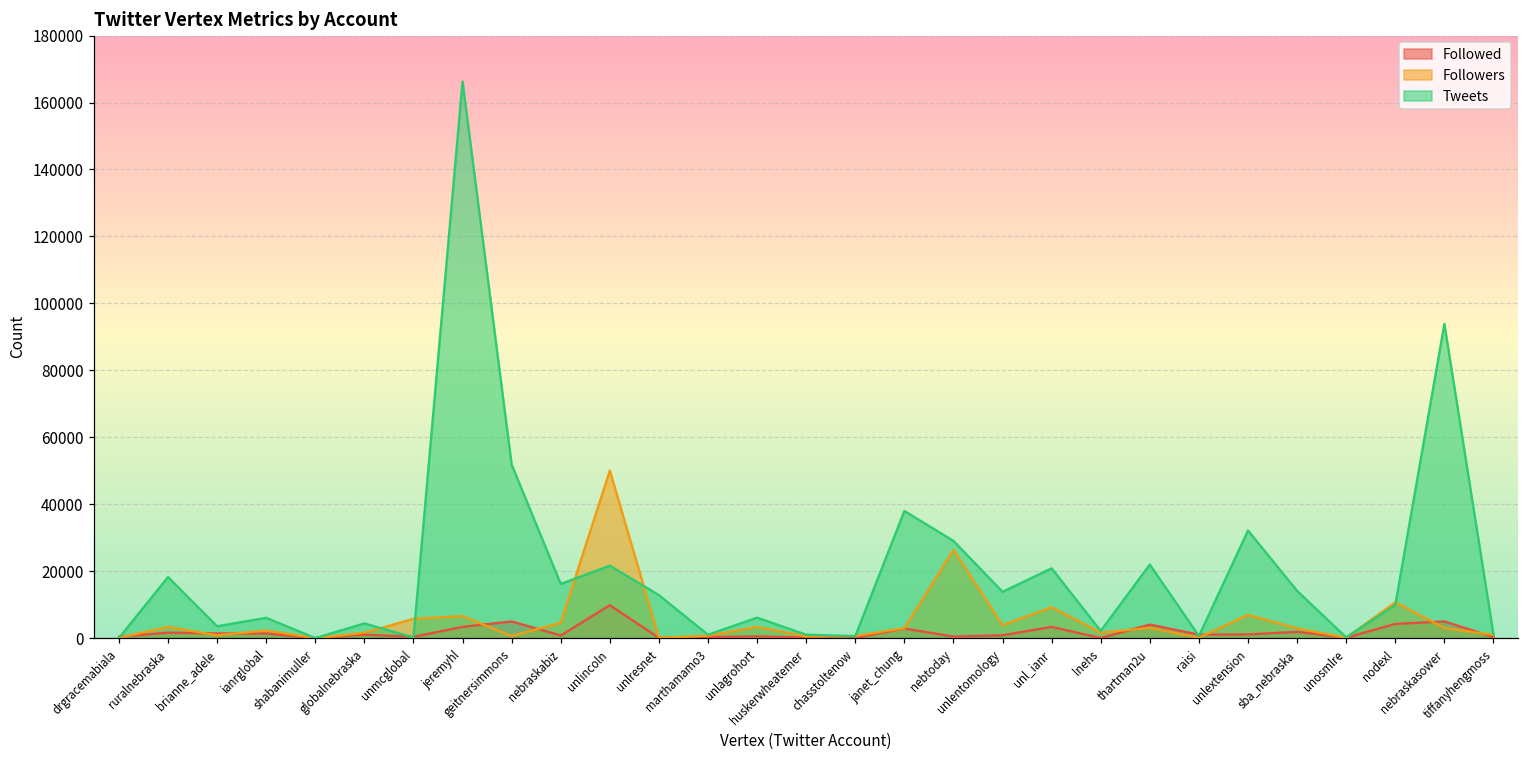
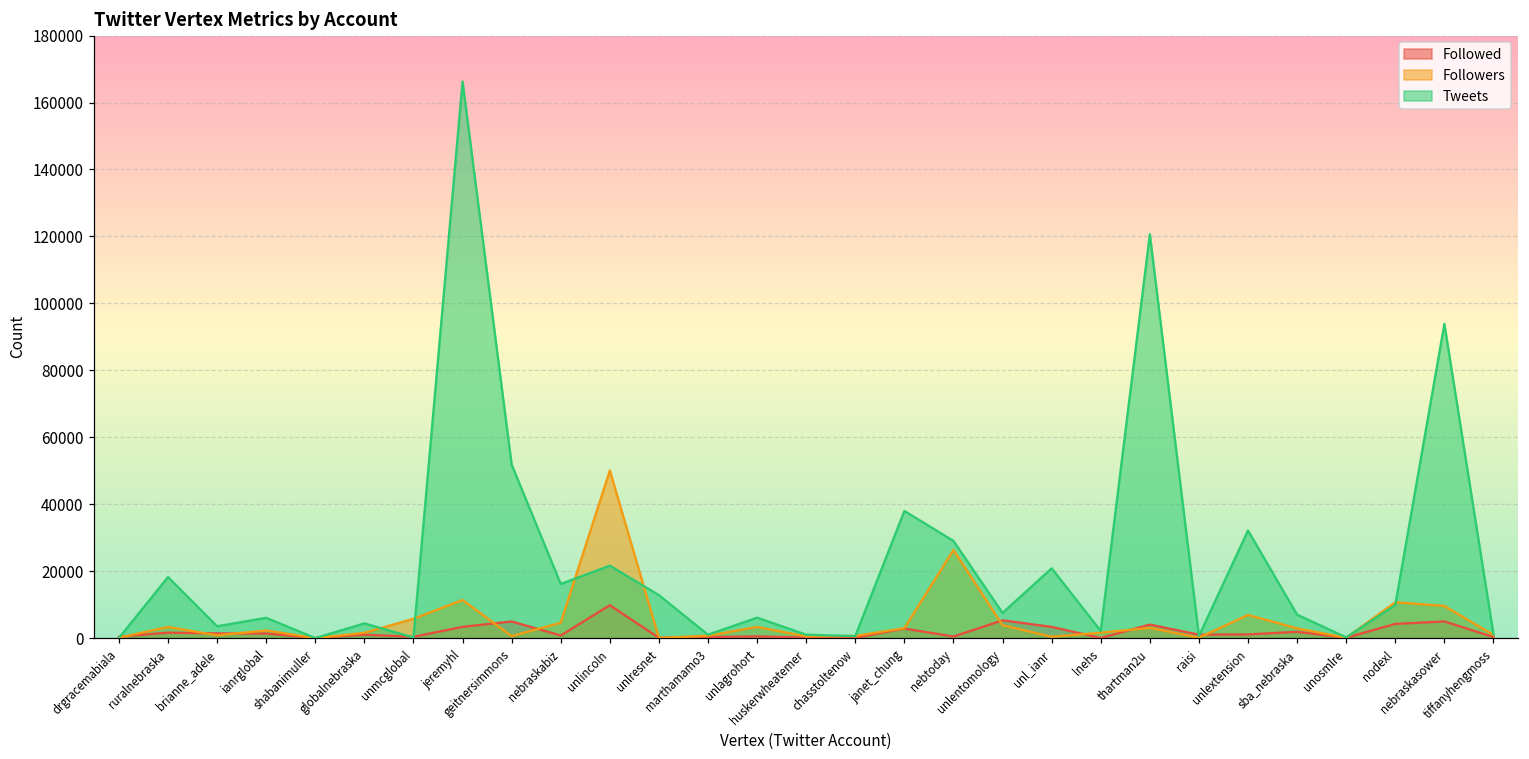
  {
    "Followed": {
      "ruralnebraska": 2000,
      "ianrglobal": 1000,
      "jeremyhl": 3000,
      "geitnersimmons": 5000,
      "nebraskabiz": 1000,
      "unlincoln": 10000,
      "unlagrohort": 1000,
      "nebtoday": 0,
-     "unlentomology": 1000,
+     "unlentomology": 5000,
      "unl_ianr": 3000,
      "lnehs": 0,
      "thartman2u": 4000,
      "unlextension": 1000,
      "sba_nebraska": 2000,
      "nodexl": 4000,
      "nebraskasower": 5000
    },
    "Followers": {
      "ruralnebraska": 3000,
      "ianrglobal": 2000,
      "unmcglobal": 6000,
-     "jeremyhl": 7000,
+     "jeremyhl": 11000,
      "geitnersimmons": 1000,
      "nebraskabiz": 5000,
      "unlincoln": 50000,
      "unlagrohort": 3000,
      "nebtoday": 26000,
      "unlentomology": 4000,
-     "unl_ianr": 9000,
+     "unl_ianr": 0,
      "thartman2u": 3000,
      "unlextension": 7000,
      "sba_nebraska": 3000,
-     "nebraskasower": 3000
+     "nebraskasower": 10000
    },
    "Tweets": {
      "ruralnebraska": 18000,
      "brianne_adele": 4000,
      "ianrglobal": 6000,
      "globalnebraska": 4000,
      "jeremyhl": 166000,
      "geitnersimmons": 52000,
      "nebraskabiz": 16000,
      "unlincoln": 22000,
      "unlresnet": 13000,
      "unlagrohort": 6000,
      "janet_chung": 38000,
      "nebtoday": 29000,
-     "unlentomology": 14000,
+     "unlentomology": 8000,
      "unl_ianr": 21000,
-     "thartman2u": 22000,
+     "thartman2u": 121000,
      "unlextension": 32000,
-     "sba_nebraska": 14000,
+     "sba_nebraska": 7000,
      "nebraskasower": 94000
    }
  }
